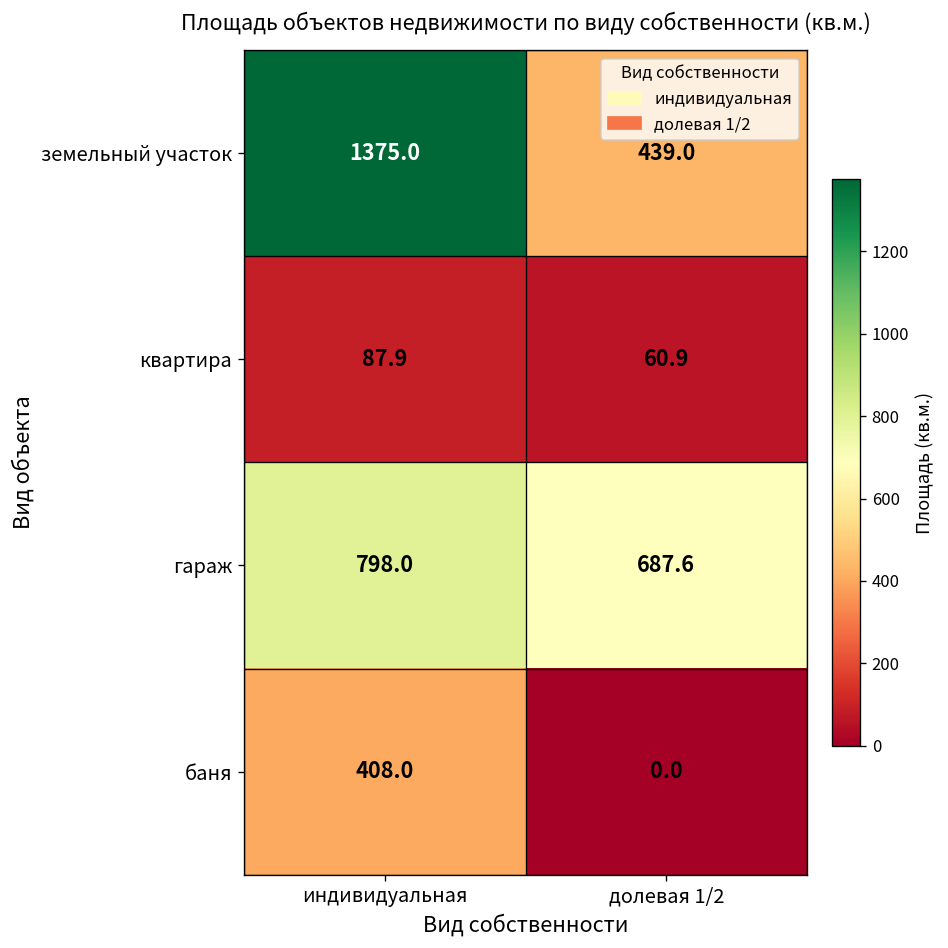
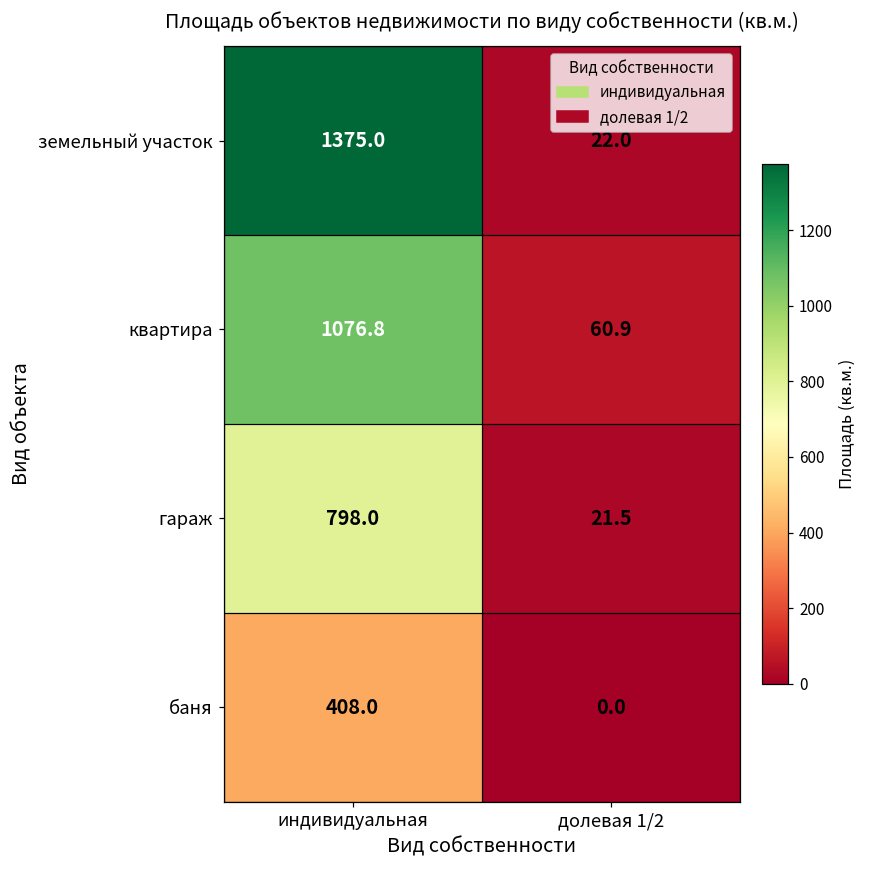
  {
    "земельный участок": {
      "индивидуальная": 1375.0,
-     "долевая 1/2": 439.0
+     "долевая 1/2": 22.0
    },
    "квартира": {
-     "индивидуальная": 87.9,
+     "индивидуальная": 1076.8,
      "долевая 1/2": 60.9
    },
    "гараж": {
      "индивидуальная": 798.0,
-     "долевая 1/2": 687.6
+     "долевая 1/2": 21.5
    },
    "баня": {
      "индивидуальная": 408.0,
      "долевая 1/2": 0.0
    }
  }
